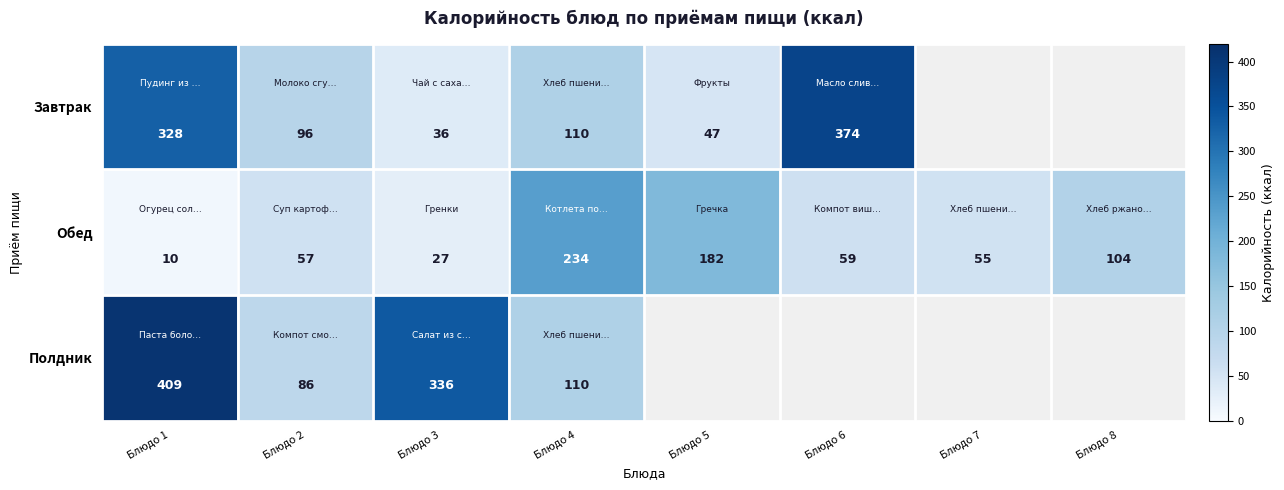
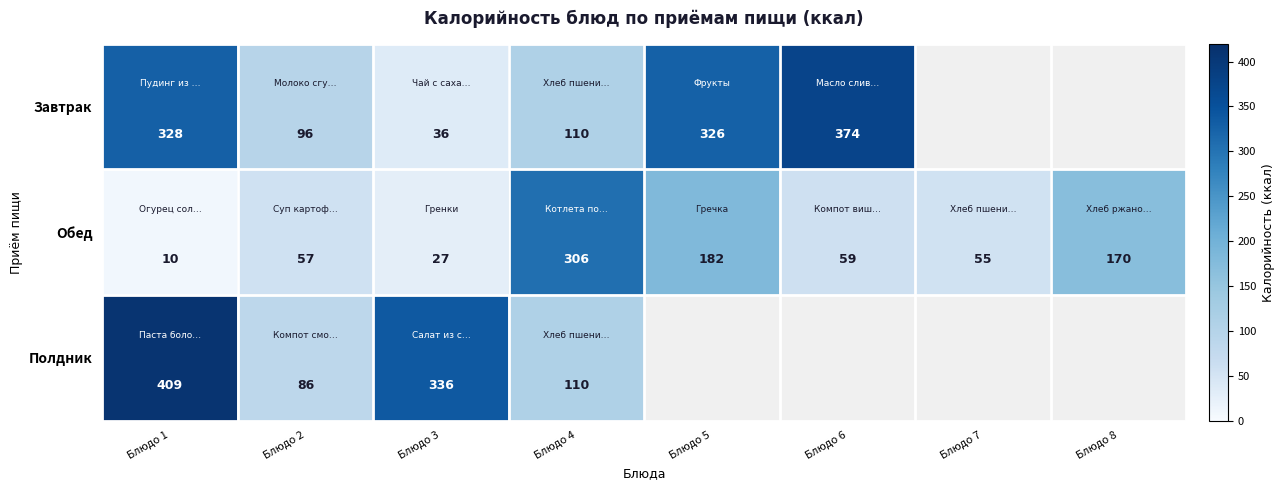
  {
    "Завтрак": {
-     "Блюдо 5": 47
+     "Блюдо 5": 326
    },
    "Обед": {
-     "Блюдо 4": 234,
-     "Блюдо 8": 104
+     "Блюдо 4": 306,
+     "Блюдо 8": 170
    }
  }
